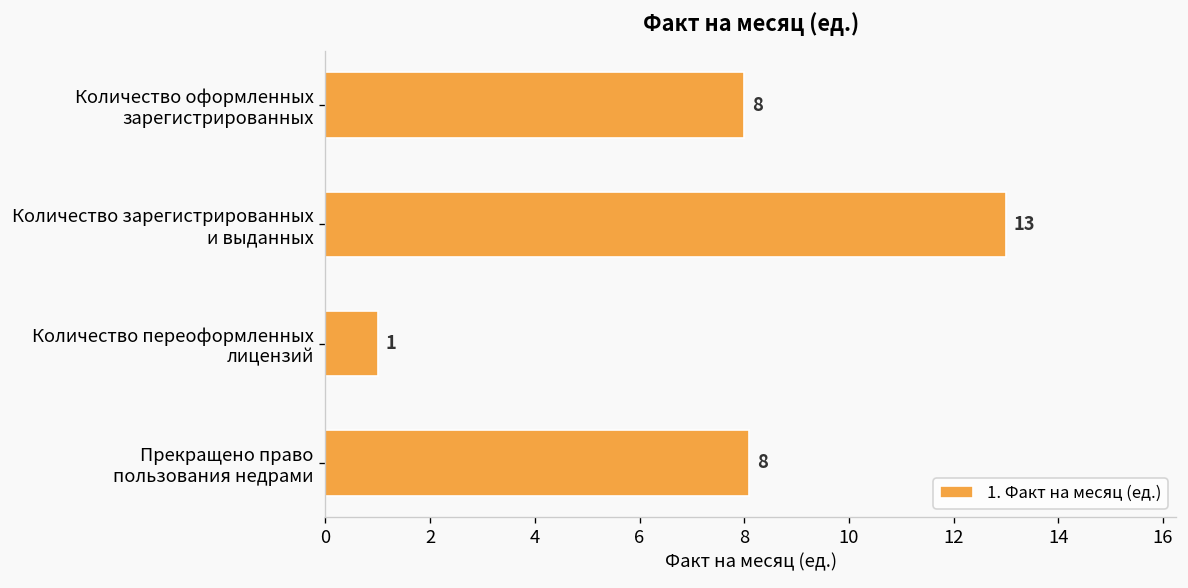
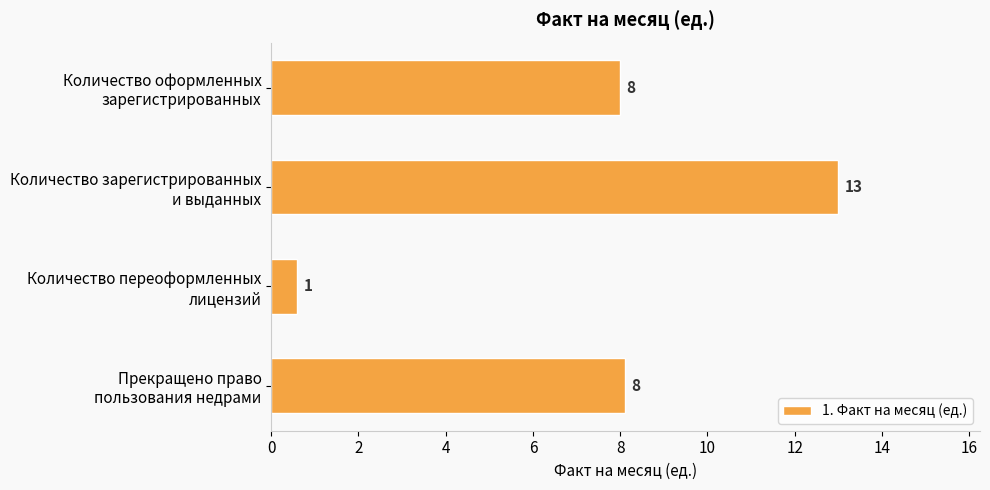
  {
-   "Количество переоформленных лицензий": 1.0
+   "Количество переоформленных лицензий": 0.6
  }
